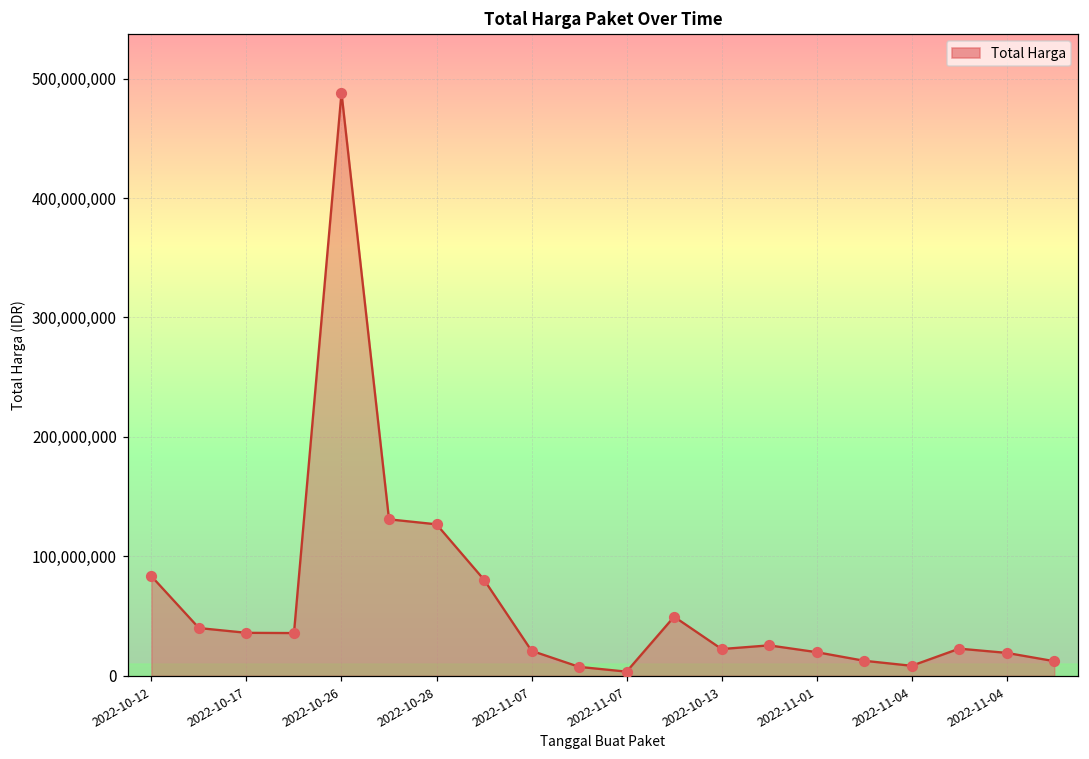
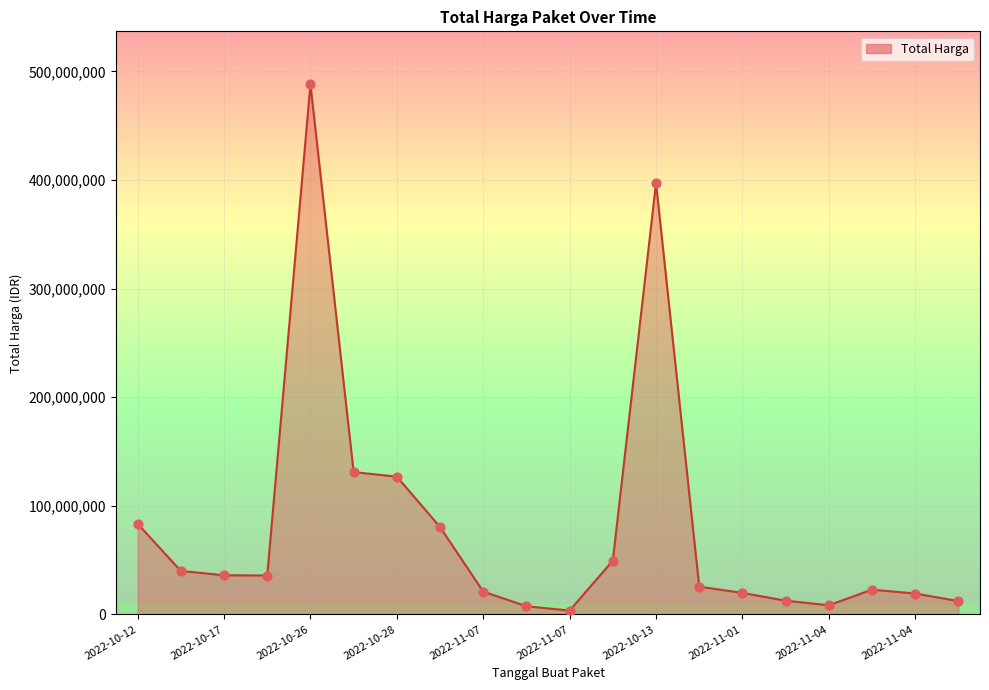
  {
    "2022-10-12": "83,000,000",
    "2022-10-17": "36,000,000",
    "2022-10-26": "488,000,000",
-   "2022-10-13": "22,000,000"
+   "2022-10-13": "397,000,000"
  }
